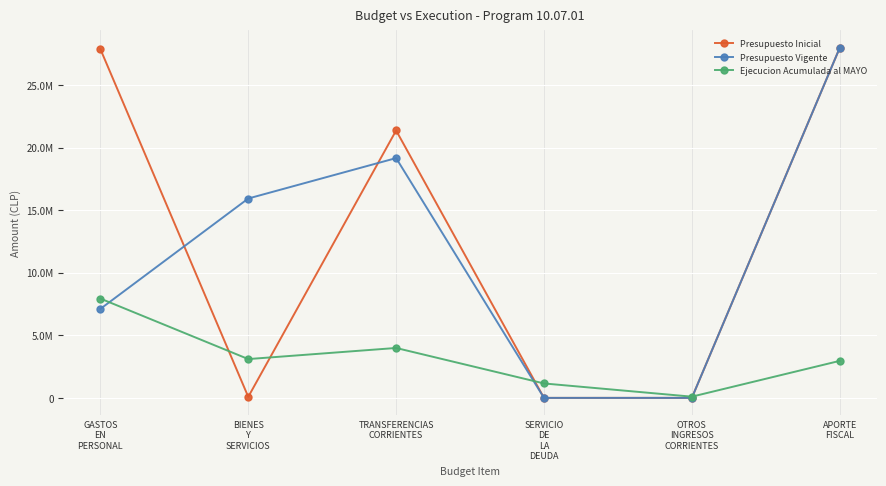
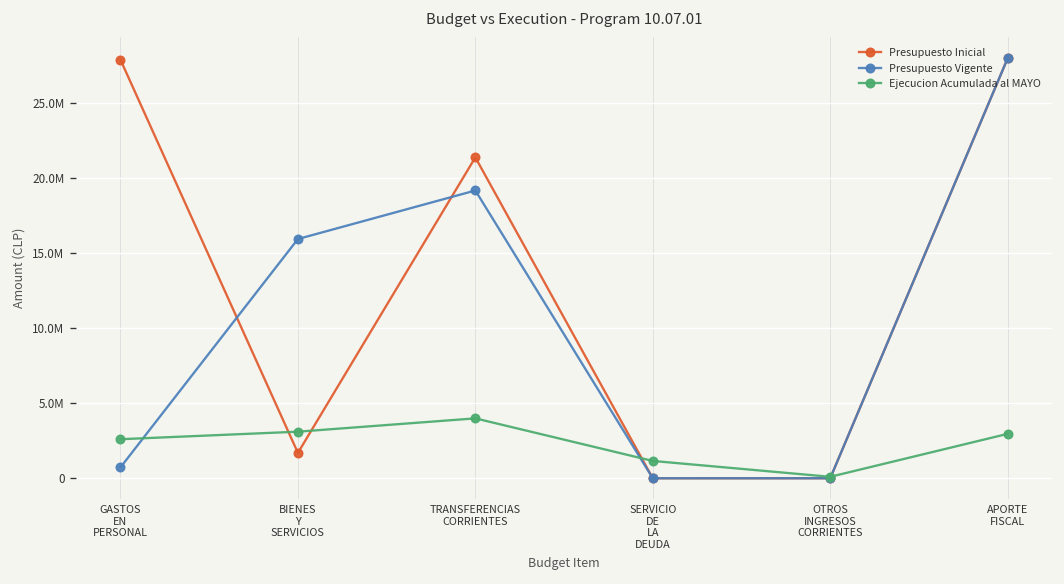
  {
    "Presupuesto Inicial": {
      "GASTOS EN PERSONAL": 27900000,
-     "BIENES Y SERVICIOS": 100000,
+     "BIENES Y SERVICIOS": 1700000,
      "TRANSFERENCIAS CORRIENTES": 21400000
    },
    "Presupuesto Vigente": {
-     "GASTOS EN PERSONAL": 7100000,
+     "GASTOS EN PERSONAL": 700000,
      "BIENES Y SERVICIOS": 15900000,
      "TRANSFERENCIAS CORRIENTES": 19200000
    },
    "Ejecucion Acumulada al MAYO": {
-     "GASTOS EN PERSONAL": 7900000,
+     "GASTOS EN PERSONAL": 2600000,
      "BIENES Y SERVICIOS": 3100000,
      "TRANSFERENCIAS CORRIENTES": 4000000,
      "SERVICIO DE LA DEUDA": 1200000,
      "APORTE FISCAL": 3000000
    }
  }
